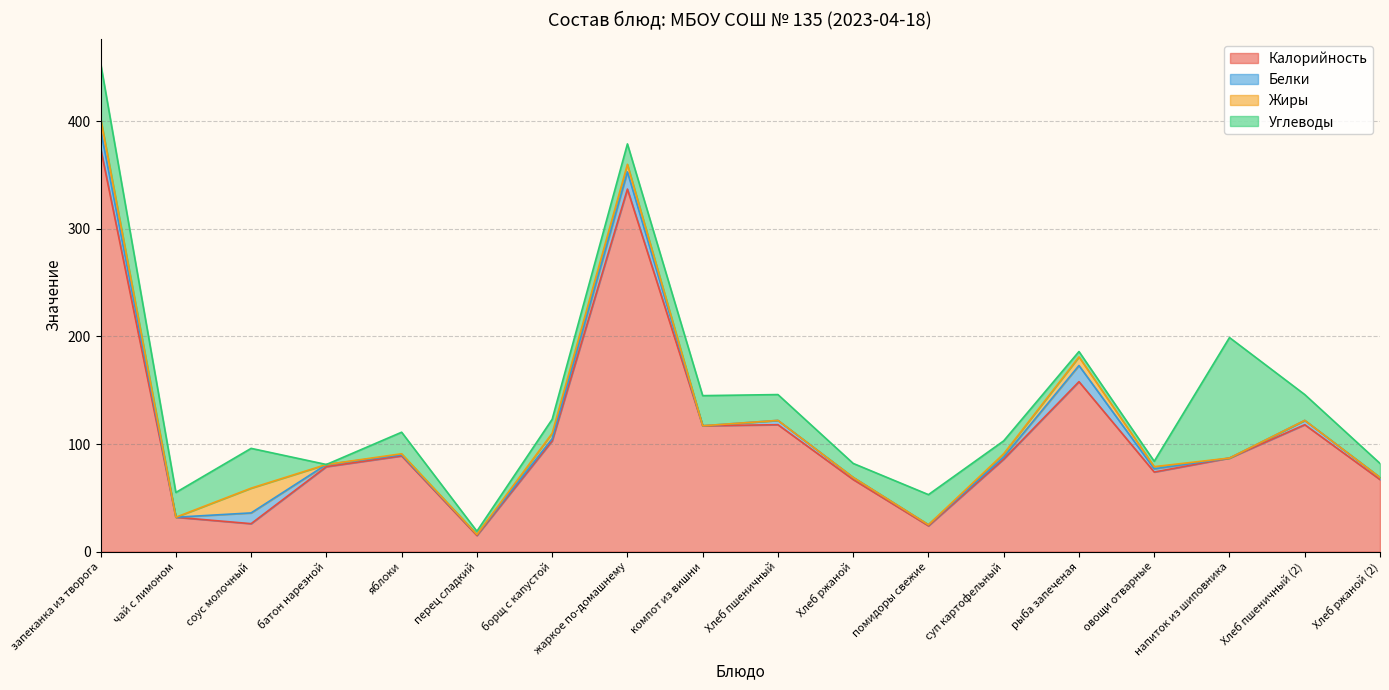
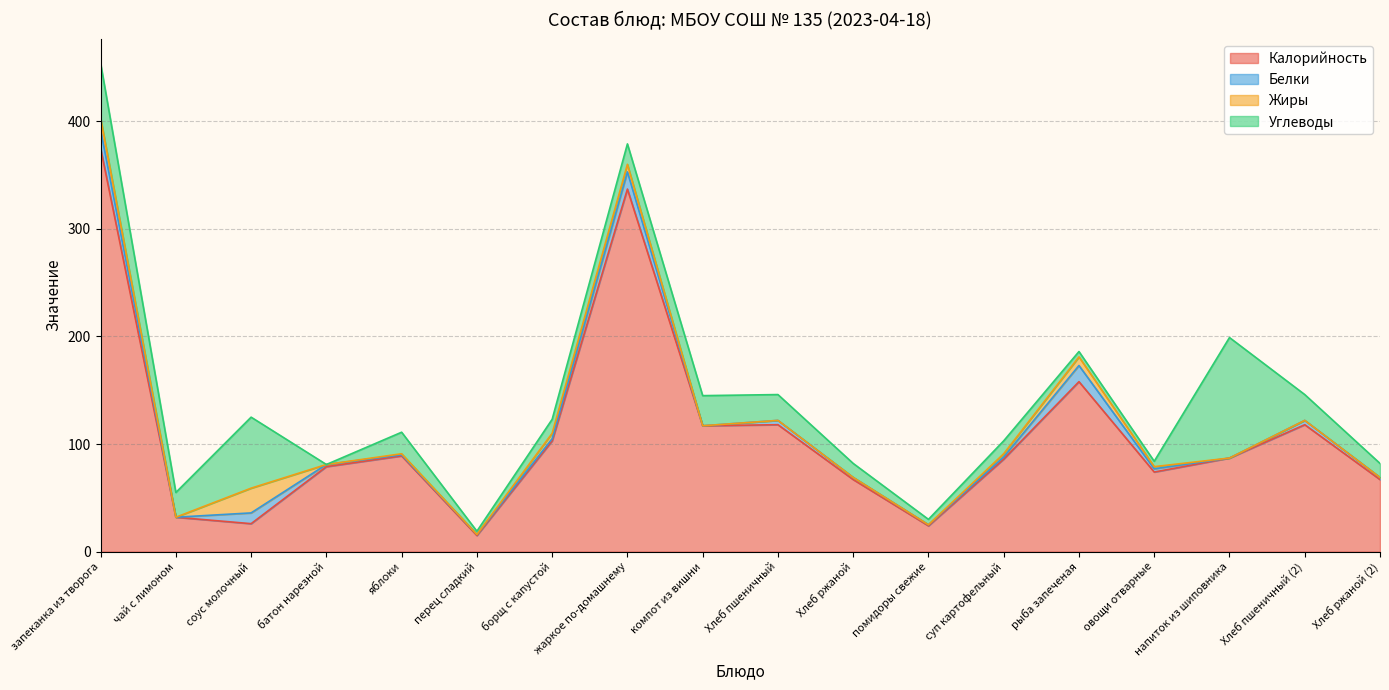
  {
    "Калорийность": {
      "запеканка из творога": 375,
      "соус молочный": 26,
      "жаркое по-домашнему": 337,
      "Хлеб пшеничный": 118,
      "рыба запеченая": 158,
      "овощи отварные": 74,
      "Хлеб пшеничный (2)": 118
    },
    "Белки": {
      "запеканка из творога": 17,
      "соус молочный": 10,
      "жаркое по-домашнему": 16,
      "рыба запеченая": 15
    },
    "Жиры": {
      "запеканка из творога": 11,
      "соус молочный": 23,
      "борщ с капустой": 5,
      "жаркое по-домашнему": 7,
      "суп картофельный": 3,
      "рыба запеченая": 8
    },
    "Углеводы": {
      "запеканка из творога": 51,
      "чай с лимоном": 23,
-     "соус молочный": 37,
+     "соус молочный": 66,
      "яблоки": 20,
      "перец сладкий": 3,
      "борщ с капустой": 13,
      "жаркое по-домашнему": 19,
      "компот из вишни": 28,
      "Хлеб пшеничный": 24,
      "Хлеб ржаной": 13,
-     "помидоры свежие": 28,
+     "помидоры свежие": 5,
      "суп картофельный": 12,
      "рыба запеченая": 5,
      "овощи отварные": 5,
      "напиток из шиповника": 112,
      "Хлеб пшеничный (2)": 24,
      "Хлеб ржаной (2)": 13
    }
  }
